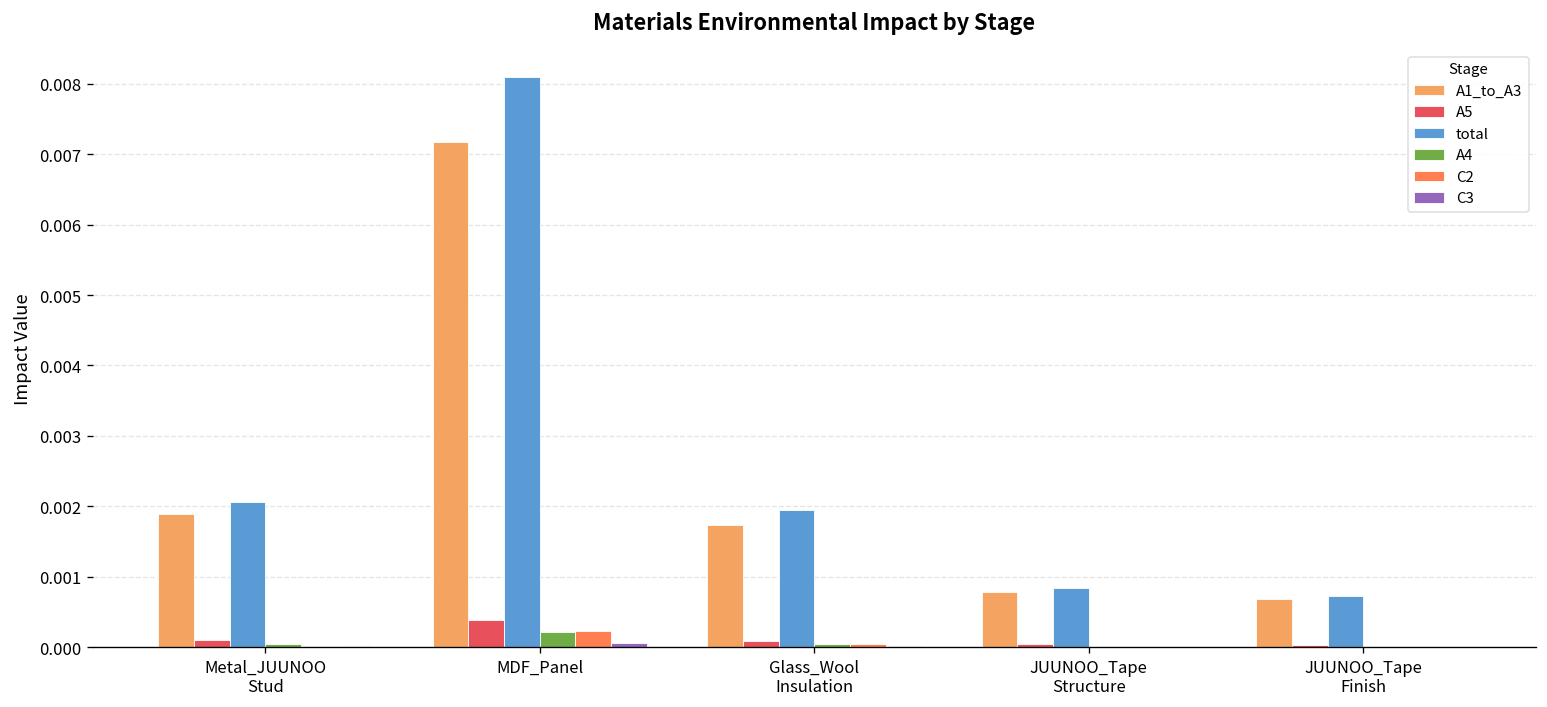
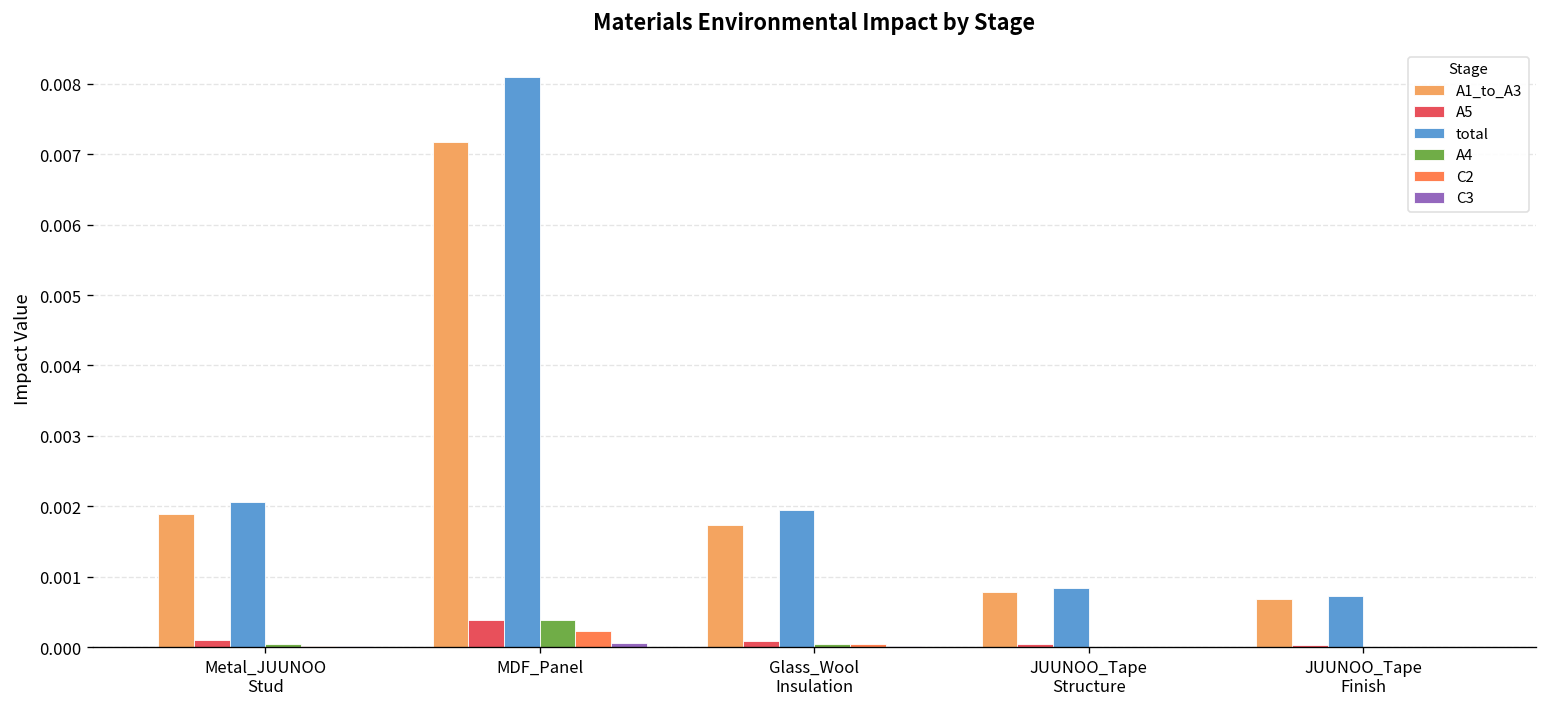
  {
    "total": {
      "Metal_JUUNOO Stud": 0.0021,
      "MDF_Panel": 0.0081,
      "Glass_Wool Insulation": 0.0019,
      "JUUNOO_Tape Structure": 0.0008,
      "JUUNOO_Tape Finish": 0.0007
    },
    "A4": {
      "Metal_JUUNOO Stud": 0.0000,
-     "MDF_Panel": 0.0002
+     "MDF_Panel": 0.0004
    },
    "C3": {
      "MDF_Panel": 0.0001
    }
  }
